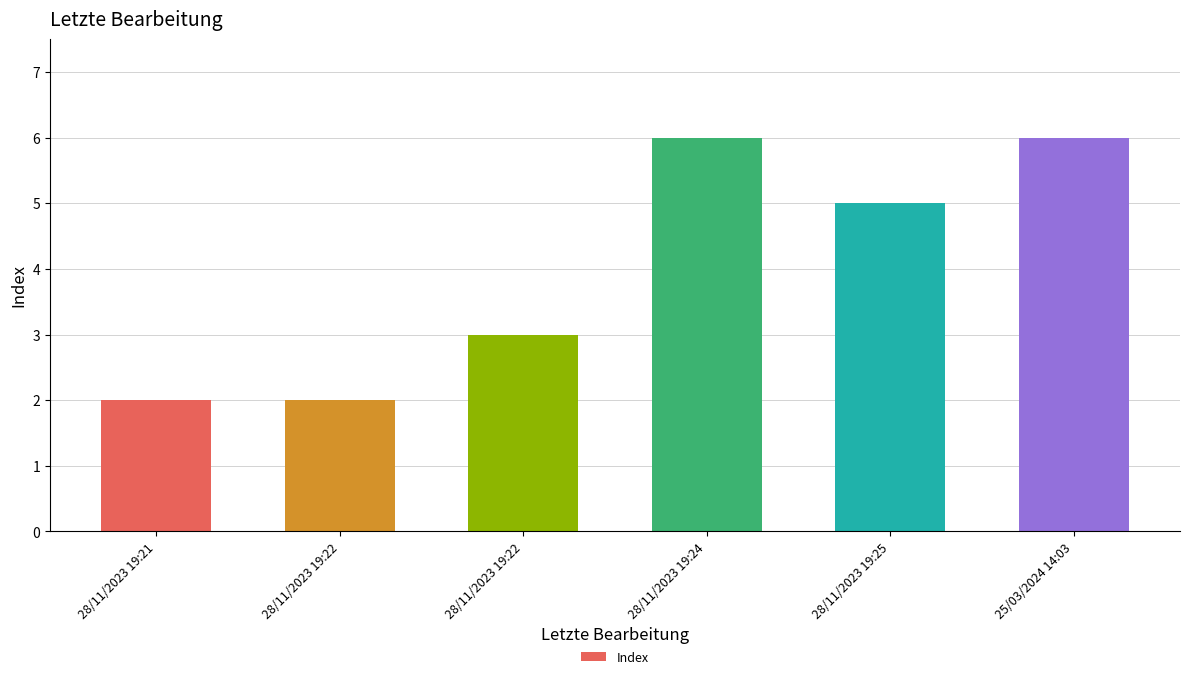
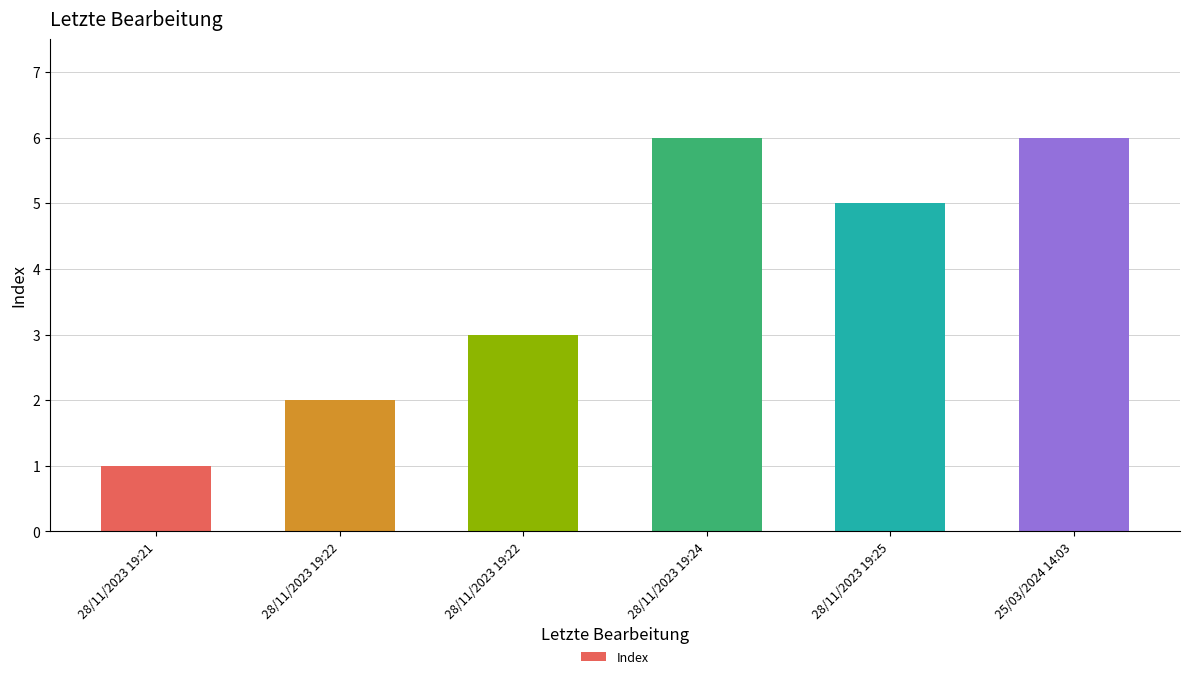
  {
-   "28/11/2023 19:21": 2,
+   "28/11/2023 19:21": 1,
    "28/11/2023 19:24": 6,
    "28/11/2023 19:25": 5,
    "25/03/2024 14:03": 6
  }
